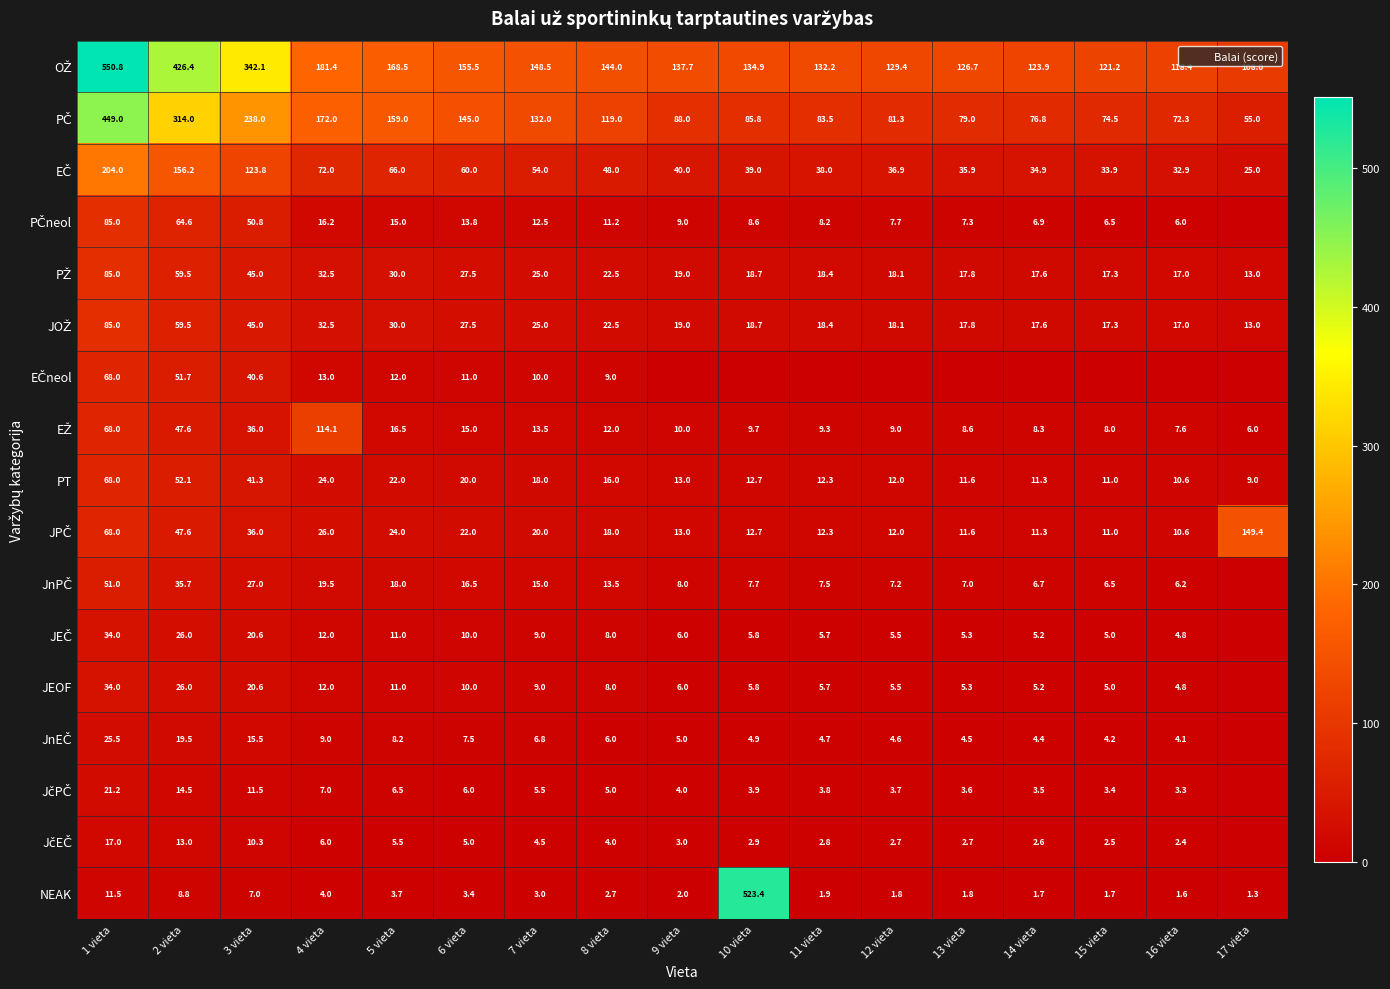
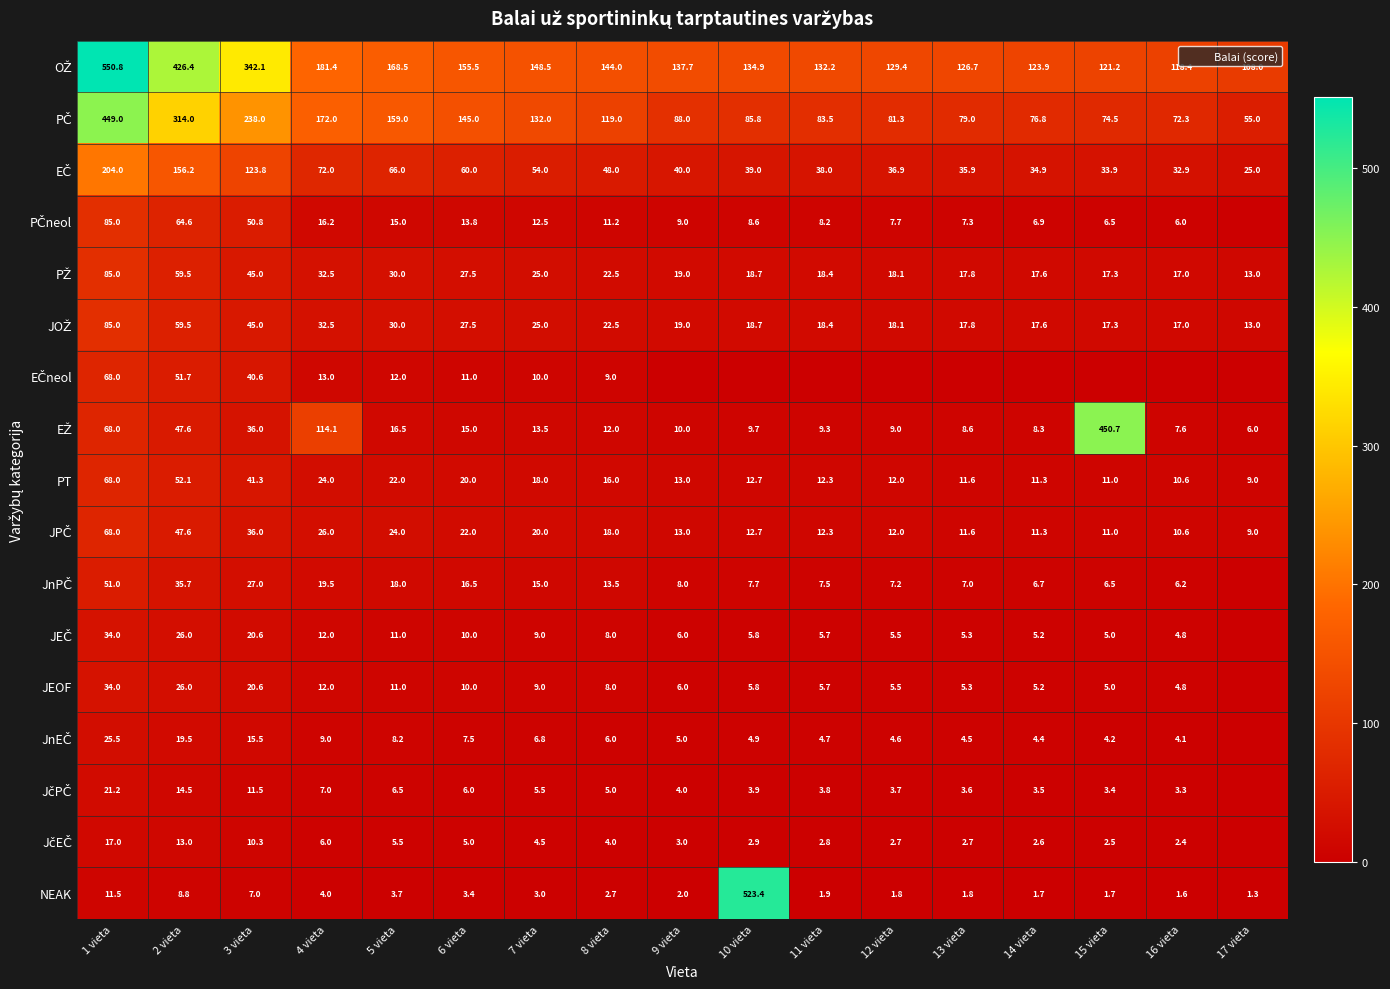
  {
    "EŽ": {
      "1 vieta": 68.0,
      "2 vieta": 47.6,
      "3 vieta": 36.0,
      "4 vieta": 114.1,
      "5 vieta": 16.5,
      "6 vieta": 15.0,
      "7 vieta": 13.5,
      "8 vieta": 12.0,
      "9 vieta": 10.0,
      "10 vieta": 9.7,
      "11 vieta": 9.3,
      "12 vieta": 9.0,
      "13 vieta": 8.6,
      "14 vieta": 8.3,
-     "15 vieta": 8.0,
+     "15 vieta": 450.7,
      "16 vieta": 7.6,
      "17 vieta": 6.0
    },
    "JPČ": {
      "1 vieta": 68.0,
      "2 vieta": 47.6,
      "3 vieta": 36.0,
      "4 vieta": 26.0,
      "5 vieta": 24.0,
      "6 vieta": 22.0,
      "7 vieta": 20.0,
      "8 vieta": 18.0,
      "9 vieta": 13.0,
      "10 vieta": 12.7,
      "11 vieta": 12.3,
      "12 vieta": 12.0,
      "13 vieta": 11.6,
      "14 vieta": 11.3,
      "15 vieta": 11.0,
      "16 vieta": 10.6,
-     "17 vieta": 149.4
+     "17 vieta": 9.0
    }
  }
